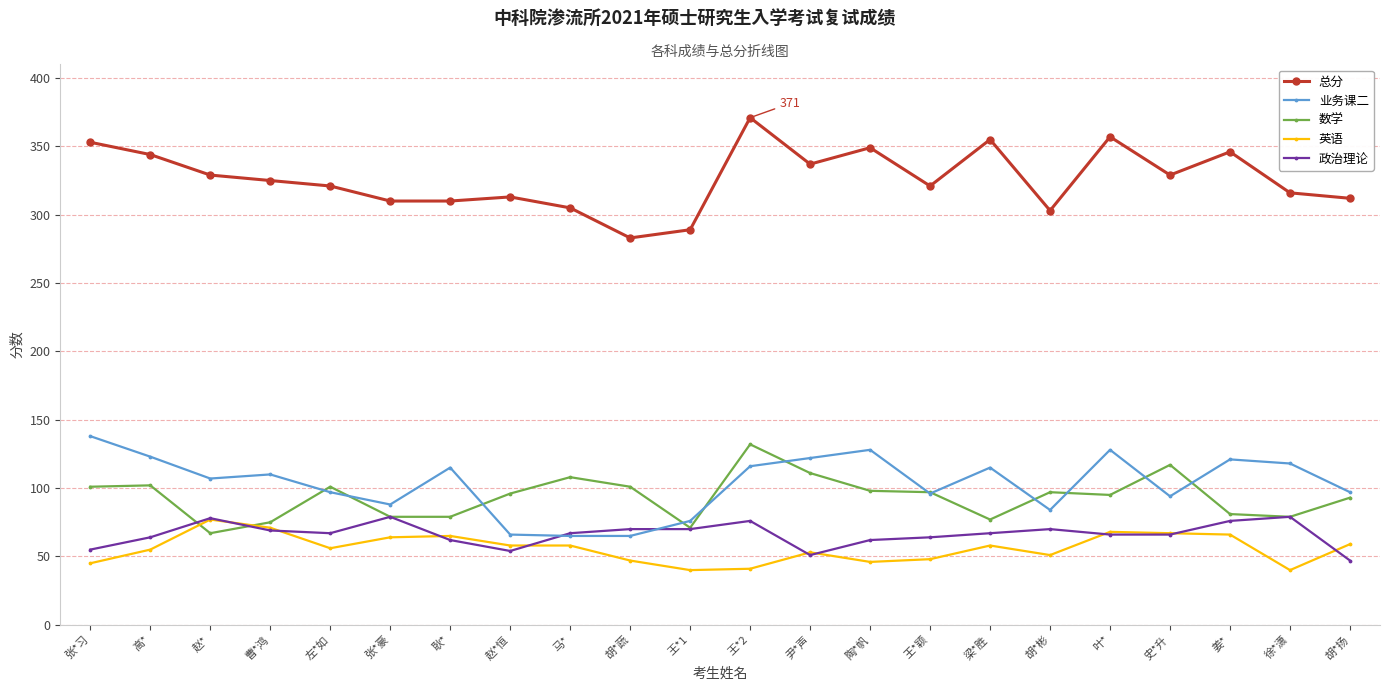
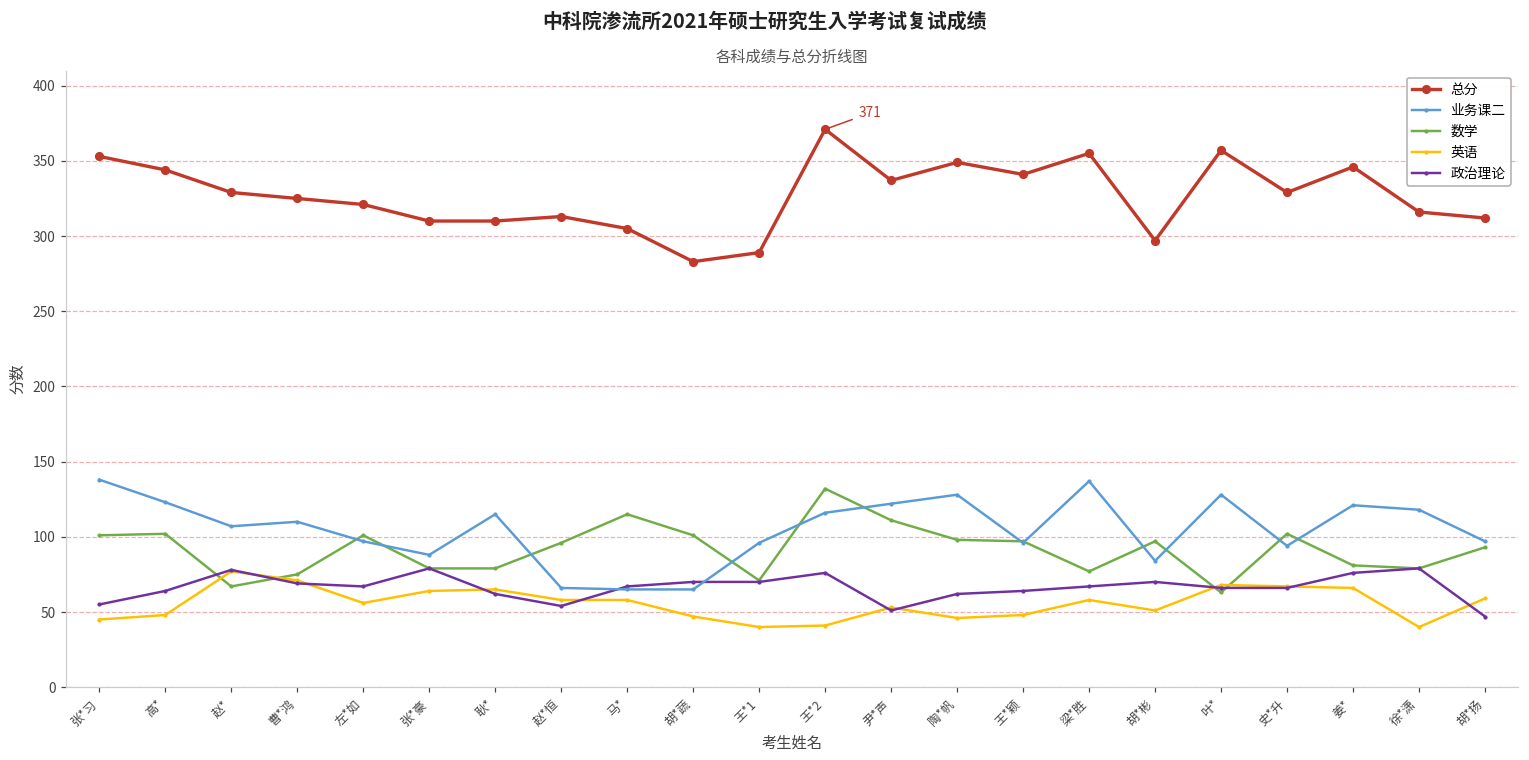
  {
    "总分": {
      "张*习": 353,
      "高*": 344,
      "赵*": 329,
      "曹*鸿": 325,
      "左*如": 321,
      "张*豪": 310,
      "耿*": 310,
      "赵*恒": 313,
      "马*": 305,
      "胡*蔬": 283,
      "王*1": 289,
      "尹*声": 337,
      "陶*帆": 349,
-     "王*颖": 321,
+     "王*颖": 341,
      "梁*胜": 355,
-     "胡*彬": 303,
+     "胡*彬": 297,
      "叶*": 357,
      "史*升": 329,
      "姜*": 346,
      "徐*潇": 316,
      "胡*扬": 312
    },
    "业务课二": {
      "张*习": 138,
      "高*": 123,
      "赵*": 107,
      "曹*鸿": 110,
      "左*如": 97,
      "张*豪": 88,
      "耿*": 115,
      "赵*恒": 66,
      "马*": 65,
      "胡*蔬": 65,
-     "王*1": 76,
+     "王*1": 96,
      "王*2": 116,
      "尹*声": 122,
      "陶*帆": 128,
-     "梁*胜": 115,
+     "梁*胜": 137,
      "胡*彬": 84,
      "叶*": 128,
      "史*升": 94,
      "姜*": 121,
      "徐*潇": 118,
      "胡*扬": 97
    },
    "数学": {
      "张*习": 101,
      "高*": 102,
      "赵*": 67,
      "曹*鸿": 75,
      "左*如": 101,
      "耿*": 79,
      "赵*恒": 96,
-     "马*": 108,
+     "马*": 115,
      "胡*蔬": 101,
      "王*2": 132,
      "尹*声": 111,
      "陶*帆": 98,
      "梁*胜": 77,
      "胡*彬": 97,
-     "叶*": 95,
-     "史*升": 117,
+     "叶*": 63,
+     "史*升": 102,
      "姜*": 81,
      "胡*扬": 93
    },
    "英语": {
      "张*习": 45,
-     "高*": 55,
+     "高*": 48,
      "曹*鸿": 71,
      "左*如": 56,
      "张*豪": 64,
      "耿*": 65,
      "赵*恒": 58,
      "马*": 58,
      "胡*蔬": 47,
      "王*1": 40,
      "王*2": 41,
      "尹*声": 53,
      "陶*帆": 46,
      "王*颖": 48,
      "梁*胜": 58,
      "胡*彬": 51,
      "叶*": 68,
      "姜*": 66,
      "徐*潇": 40,
      "胡*扬": 59
    },
    "政治理论": {
      "张*习": 55,
      "高*": 64,
      "曹*鸿": 69,
      "左*如": 67,
      "耿*": 62,
      "赵*恒": 54,
      "马*": 67,
      "胡*蔬": 70,
      "王*2": 76,
      "尹*声": 51,
      "陶*帆": 62,
      "王*颖": 64,
      "梁*胜": 67,
      "胡*彬": 70,
      "叶*": 66,
      "姜*": 76,
      "胡*扬": 47
    }
  }
